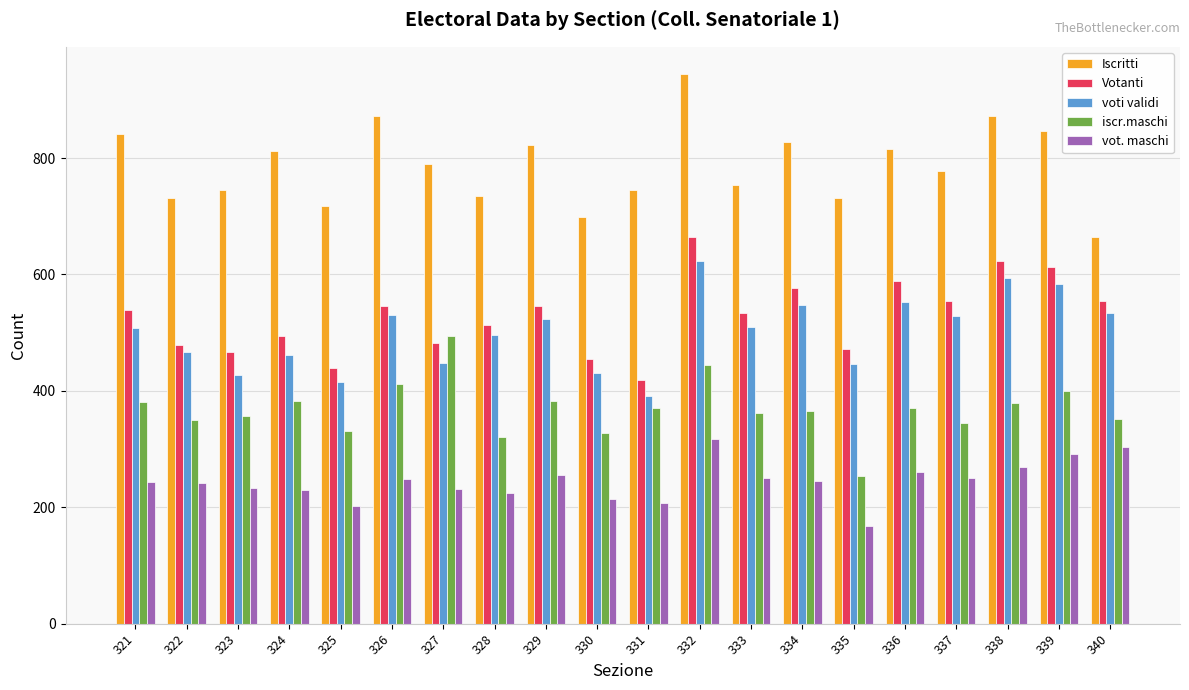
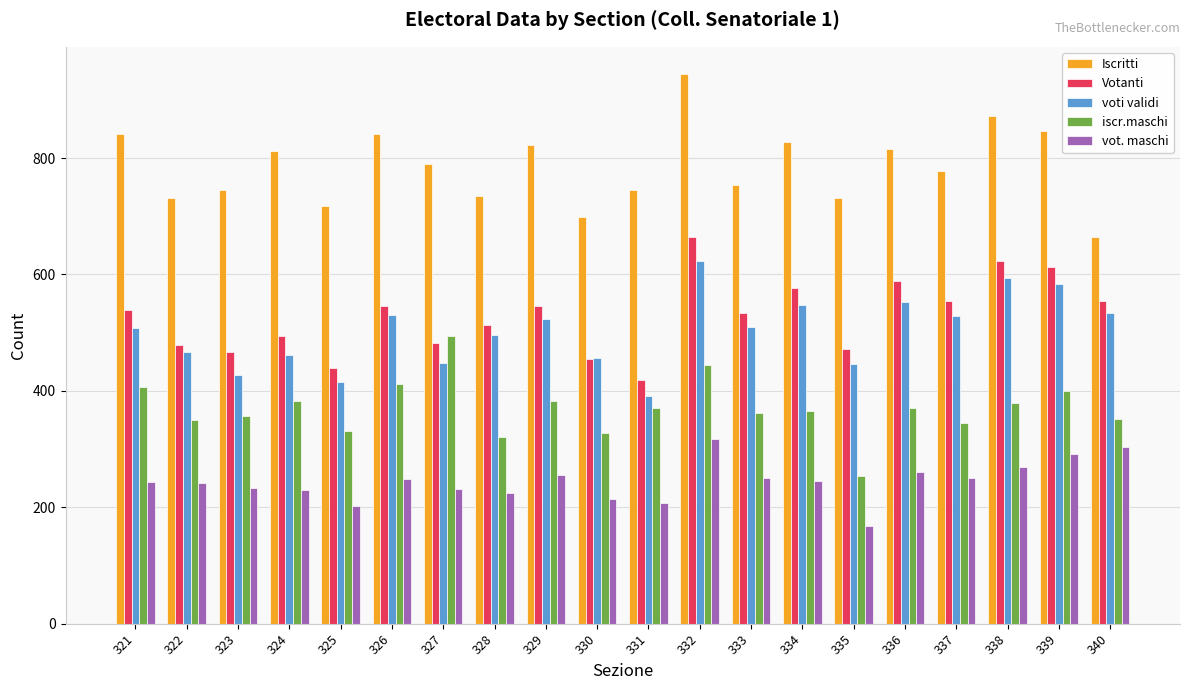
  {
    "Iscritti": {
      "321": 840,
      "322": 730,
      "323": 750,
      "324": 810,
      "325": 720,
-     "326": 870,
+     "326": 840,
      "327": 790,
      "328": 730,
      "329": 820,
      "330": 700,
      "331": 750,
      "332": 940,
      "333": 750,
      "334": 830,
      "335": 730,
      "336": 820,
      "337": 780,
      "338": 870,
      "339": 850,
      "340": 660
    },
    "Votanti": {
      "321": 540,
      "322": 480,
      "323": 470,
      "324": 490,
      "325": 440,
      "326": 550,
      "327": 480,
      "328": 510,
      "329": 550,
      "330": 460,
      "331": 420,
      "332": 660,
      "333": 530,
      "334": 580,
      "335": 470,
      "336": 590,
      "337": 550,
      "338": 620,
      "339": 610,
      "340": 550
    },
    "voti validi": {
      "321": 510,
      "322": 470,
      "323": 430,
      "324": 460,
      "325": 420,
      "326": 530,
      "327": 450,
      "328": 500,
      "329": 520,
-     "330": 430,
+     "330": 460,
      "331": 390,
      "332": 620,
      "333": 510,
      "334": 550,
      "335": 450,
      "336": 550,
      "337": 530,
      "338": 590,
      "339": 580,
      "340": 530
    },
    "iscr.maschi": {
-     "321": 380,
+     "321": 410,
      "322": 350,
      "323": 360,
      "324": 380,
      "325": 330,
      "326": 410,
      "327": 490,
      "328": 320,
      "329": 380,
      "330": 330,
      "331": 370,
      "332": 440,
      "333": 360,
      "334": 370,
      "335": 250,
      "336": 370,
      "337": 340,
      "338": 380,
      "339": 400,
      "340": 350
    },
    "vot. maschi": {
      "321": 240,
      "322": 240,
      "323": 230,
      "324": 230,
      "325": 200,
      "326": 250,
      "327": 230,
      "328": 230,
      "329": 260,
      "330": 210,
      "331": 210,
      "332": 320,
      "333": 250,
      "334": 250,
      "335": 170,
      "336": 260,
      "337": 250,
      "338": 270,
      "339": 290,
      "340": 300
    }
  }
